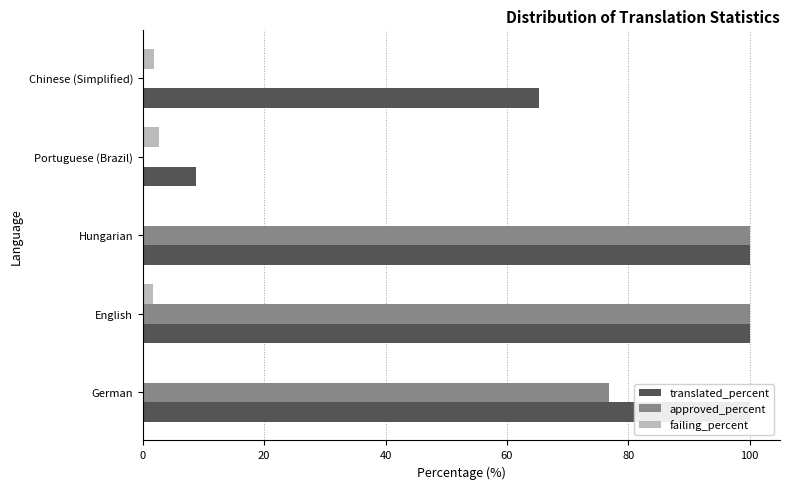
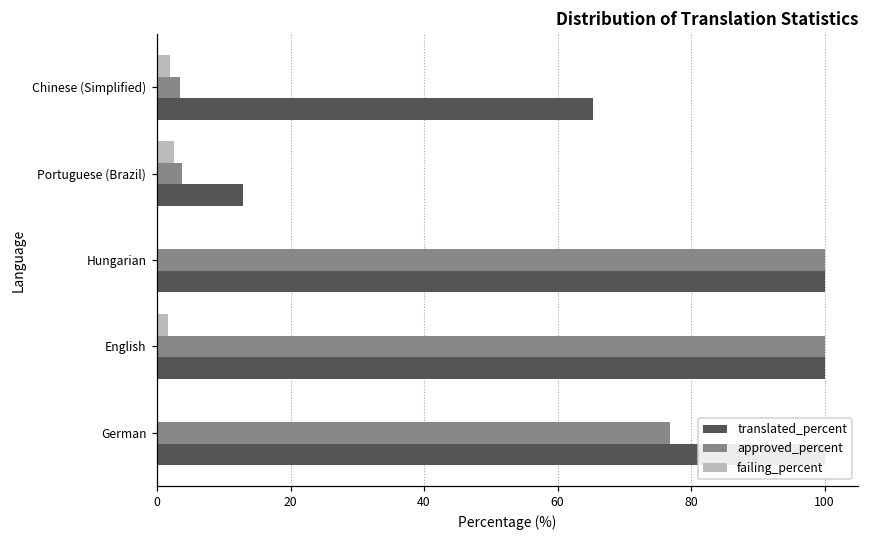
  {
    "translated_percent": {
      "Chinese (Simplified)": 65,
-     "Portuguese (Brazil)": 9,
+     "Portuguese (Brazil)": 13,
      "Hungarian": 100,
      "English": 100
    },
    "approved_percent": {
-     "Chinese (Simplified)": 0,
-     "Portuguese (Brazil)": 0,
+     "Chinese (Simplified)": 3,
+     "Portuguese (Brazil)": 4,
      "Hungarian": 100,
      "English": 100,
      "German": 77
    },
    "failing_percent": {
      "Chinese (Simplified)": 2,
      "Portuguese (Brazil)": 3,
      "Hungarian": 0,
      "English": 2,
      "German": 0
    }
  }
